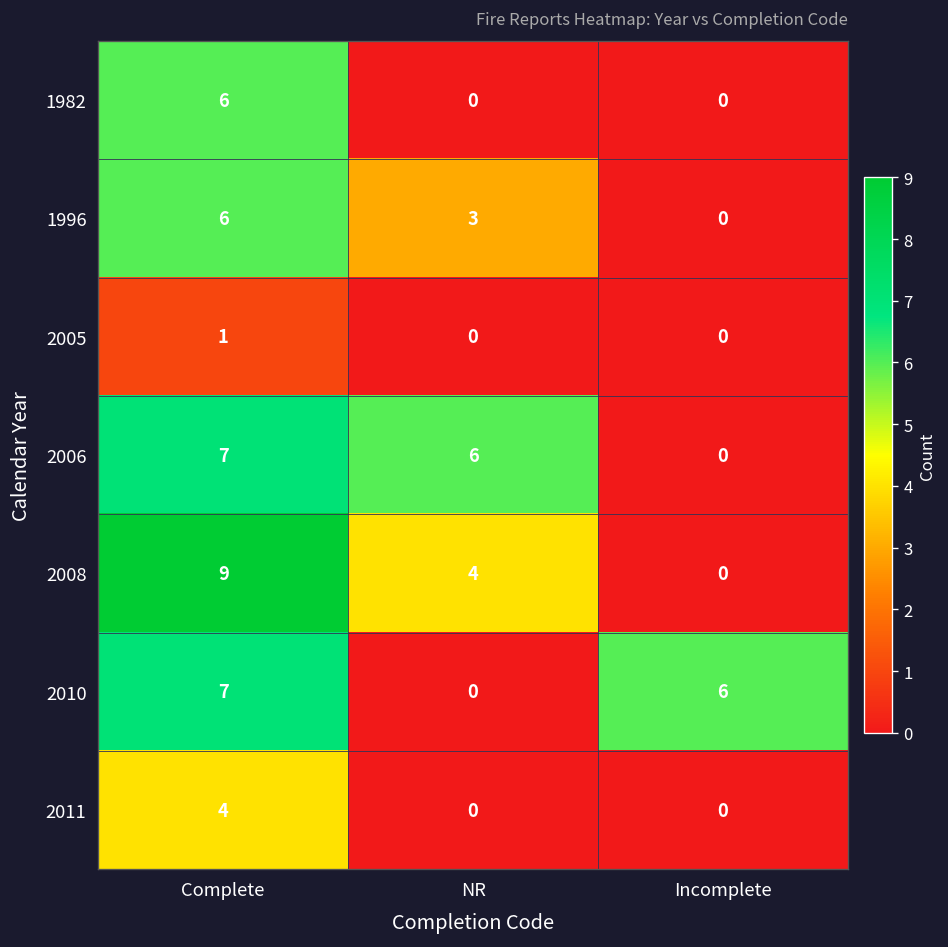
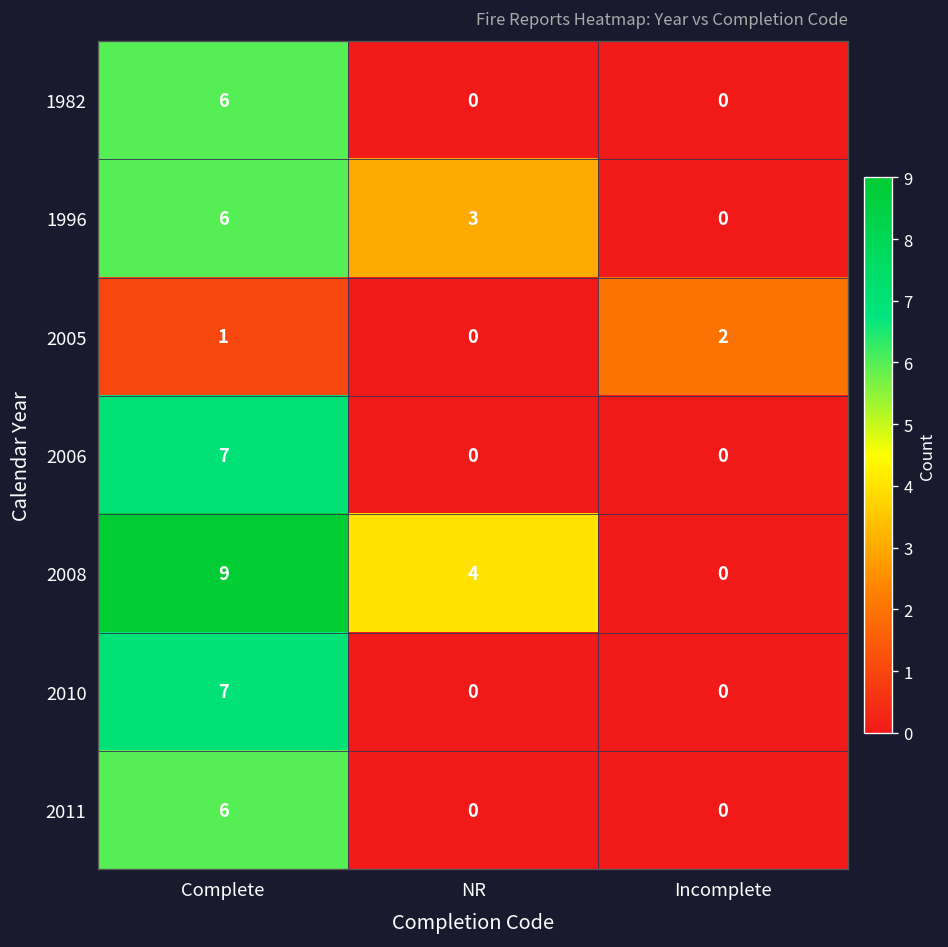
  {
    "1982": {
      "Complete": 6,
      "NR": 0,
      "Incomplete": 0
    },
    "1996": {
      "Complete": 6,
      "NR": 3,
      "Incomplete": 0
    },
    "2005": {
      "Complete": 1,
      "NR": 0,
-     "Incomplete": 0
+     "Incomplete": 2
    },
    "2006": {
      "Complete": 7,
-     "NR": 6,
+     "NR": 0,
      "Incomplete": 0
    },
    "2008": {
      "Complete": 9,
      "NR": 4,
      "Incomplete": 0
    },
    "2010": {
      "Complete": 7,
      "NR": 0,
-     "Incomplete": 6
+     "Incomplete": 0
    },
    "2011": {
-     "Complete": 4,
+     "Complete": 6,
      "NR": 0,
      "Incomplete": 0
    }
  }
